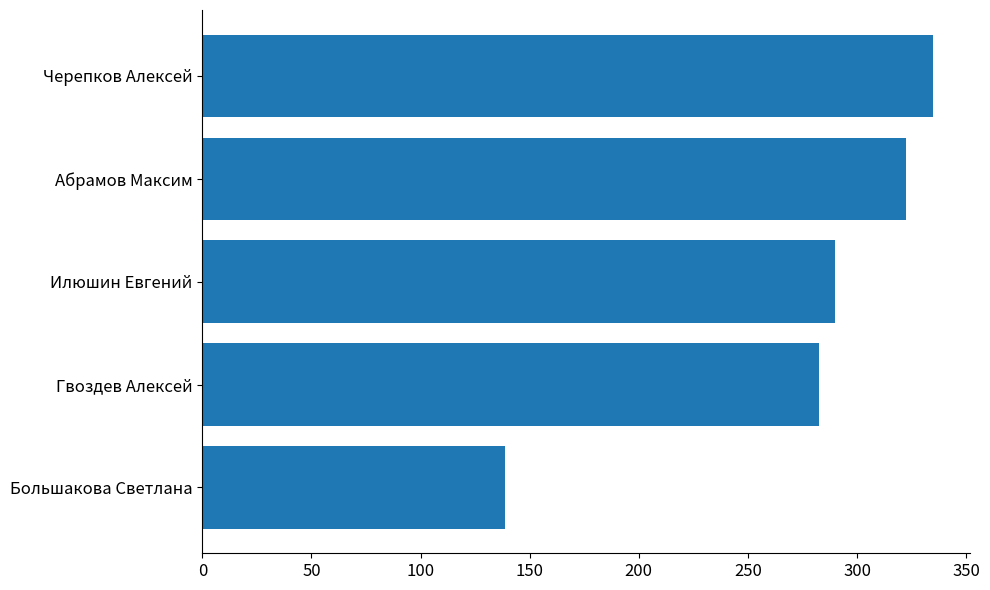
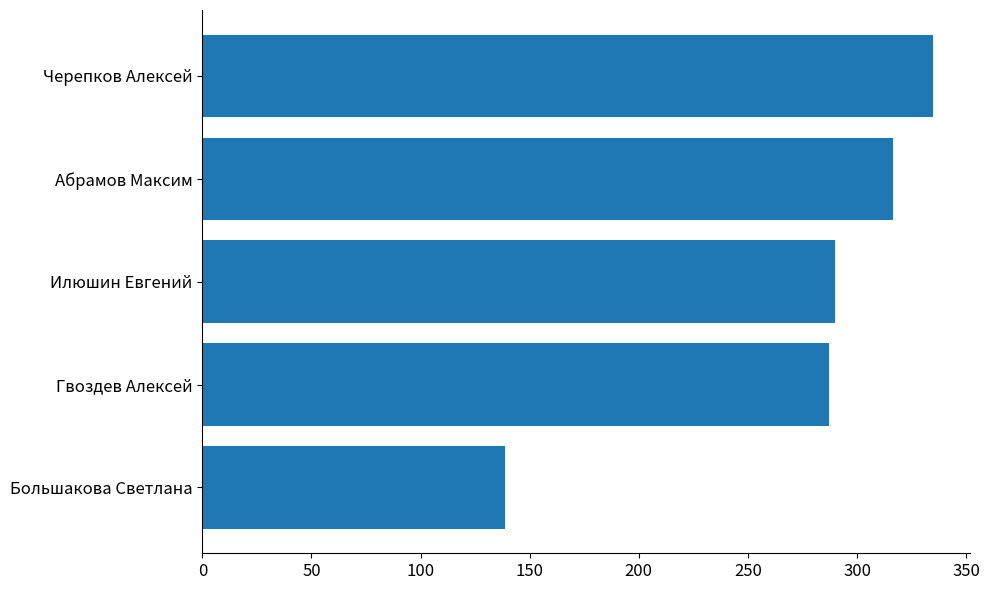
  {
    "Черепков Алексей": 335,
-   "Абрамов Максим": 323,
+   "Абрамов Максим": 317,
    "Илюшин Евгений": 290,
-   "Гвоздев Алексей": 283,
+   "Гвоздев Алексей": 287,
    "Большакова Светлана": 139
  }
